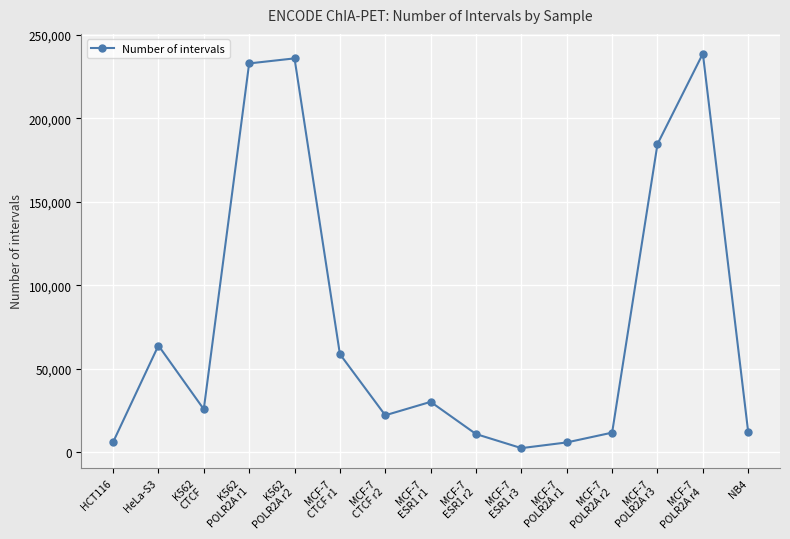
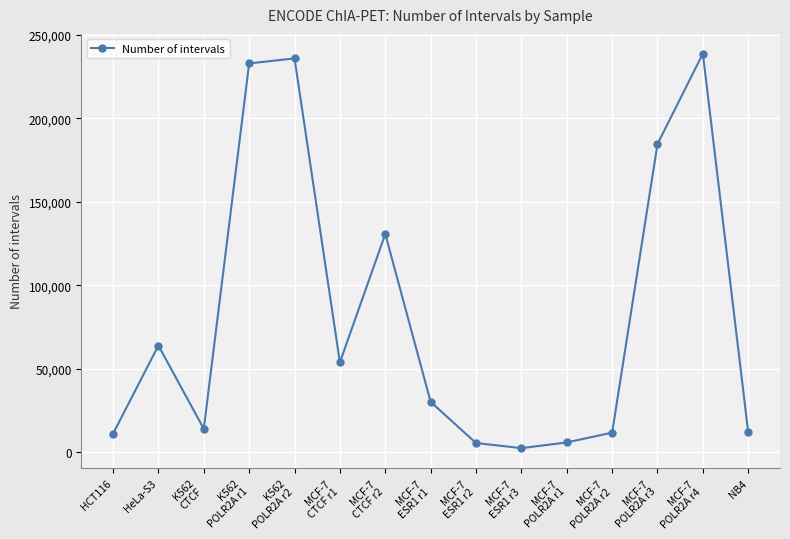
  {
-   "HCT116": "6,000",
+   "HCT116": "11,000",
    "HeLa-S3": "64,000",
-   "K562 CTCF": "26,000",
+   "K562 CTCF": "14,000",
    "K562 POLR2A r1": "233,000",
    "K562 POLR2A r2": "236,000",
-   "MCF-7 CTCF r1": "59,000",
-   "MCF-7 CTCF r2": "22,000",
+   "MCF-7 CTCF r1": "54,000",
+   "MCF-7 CTCF r2": "131,000",
    "MCF-7 ESR1 r1": "30,000",
-   "MCF-7 ESR1 r2": "11,000",
+   "MCF-7 ESR1 r2": "5,000",
    "MCF-7 ESR1 r3": "2,000",
    "MCF-7 POLR2A r1": "6,000",
    "MCF-7 POLR2A r2": "12,000",
    "MCF-7 POLR2A r3": "184,000",
    "MCF-7 POLR2A r4": "239,000",
    "NB4": "12,000"
  }
